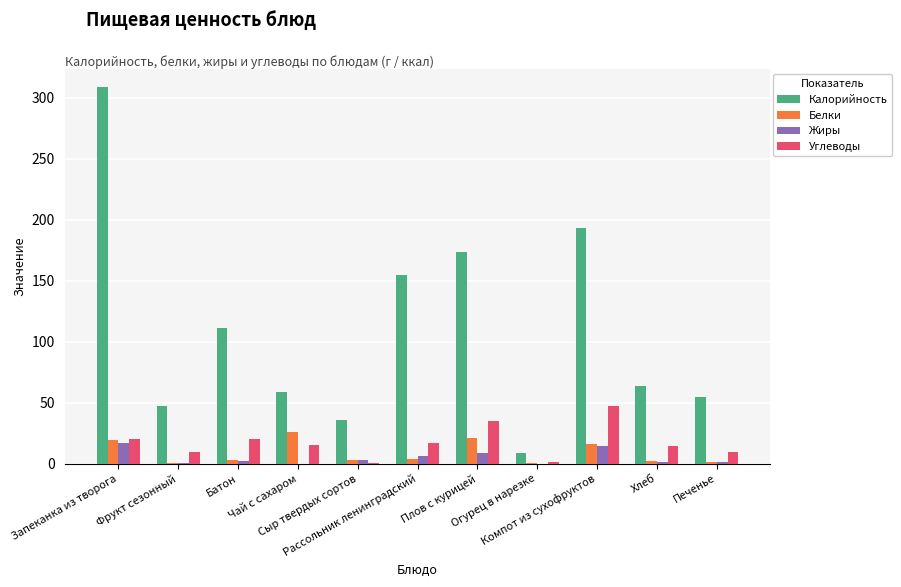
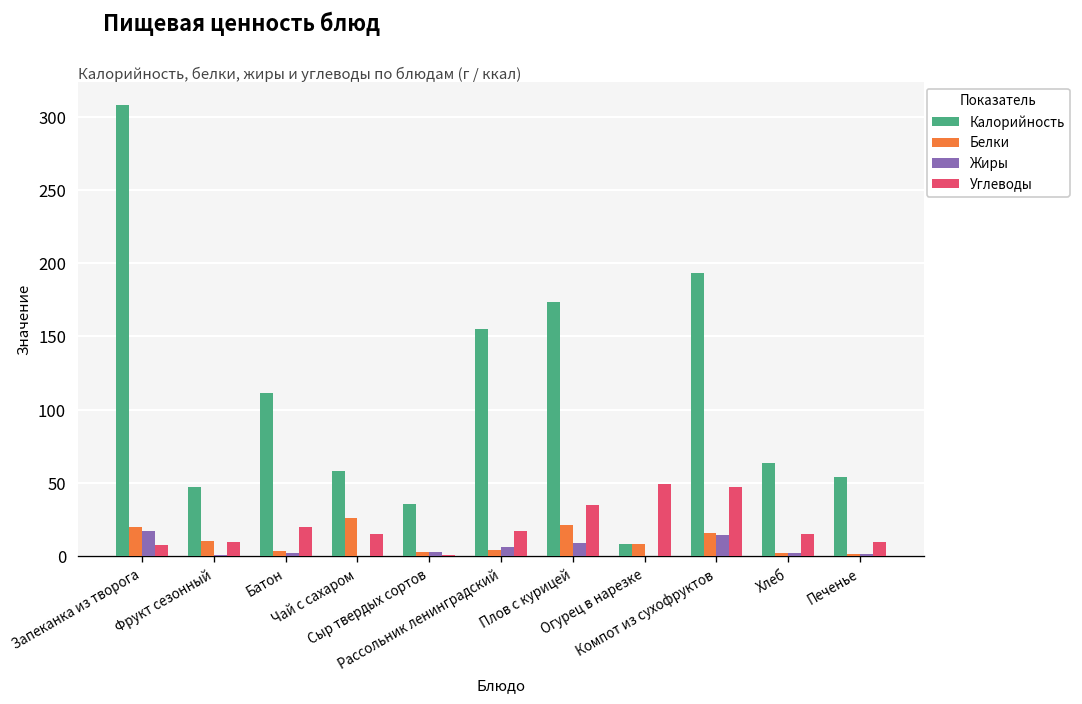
  {
    "Калорийность": {
      "Запеканка из творога": 308,
      "Фрукт сезонный": 47,
      "Батон": 112,
      "Чай с сахаром": 58,
      "Сыр твердых сортов": 36,
      "Рассольник ленинградский": 155,
      "Плов с курицей": 174,
      "Огурец в нарезке": 8,
      "Компот из сухофруктов": 193,
      "Хлеб": 64,
      "Печенье": 54
    },
    "Белки": {
      "Запеканка из творога": 20,
-     "Фрукт сезонный": 0,
+     "Фрукт сезонный": 11,
      "Батон": 3,
      "Чай с сахаром": 26,
      "Сыр твердых сортов": 3,
      "Рассольник ленинградский": 4,
      "Плов с курицей": 21,
-     "Огурец в нарезке": 0,
+     "Огурец в нарезке": 8,
      "Компот из сухофруктов": 16,
      "Хлеб": 2
    },
    "Жиры": {
      "Запеканка из творога": 17,
      "Батон": 2,
      "Сыр твердых сортов": 3,
      "Рассольник ленинградский": 6,
      "Плов с курицей": 9,
      "Компот из сухофруктов": 14
    },
    "Углеводы": {
-     "Запеканка из творога": 20,
+     "Запеканка из творога": 7,
      "Фрукт сезонный": 10,
      "Батон": 20,
      "Чай с сахаром": 15,
      "Рассольник ленинградский": 17,
      "Плов с курицей": 35,
-     "Огурец в нарезке": 2,
+     "Огурец в нарезке": 49,
      "Компот из сухофруктов": 47,
      "Хлеб": 15,
      "Печенье": 10
    }
  }
